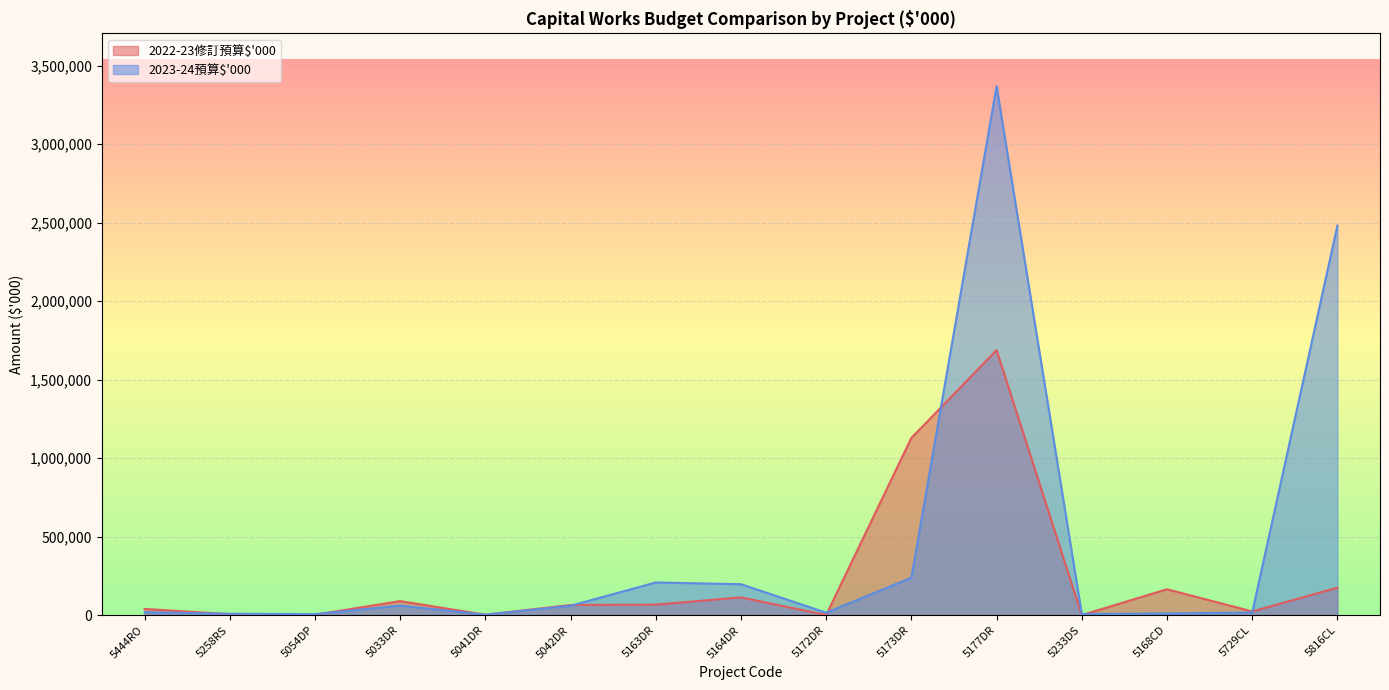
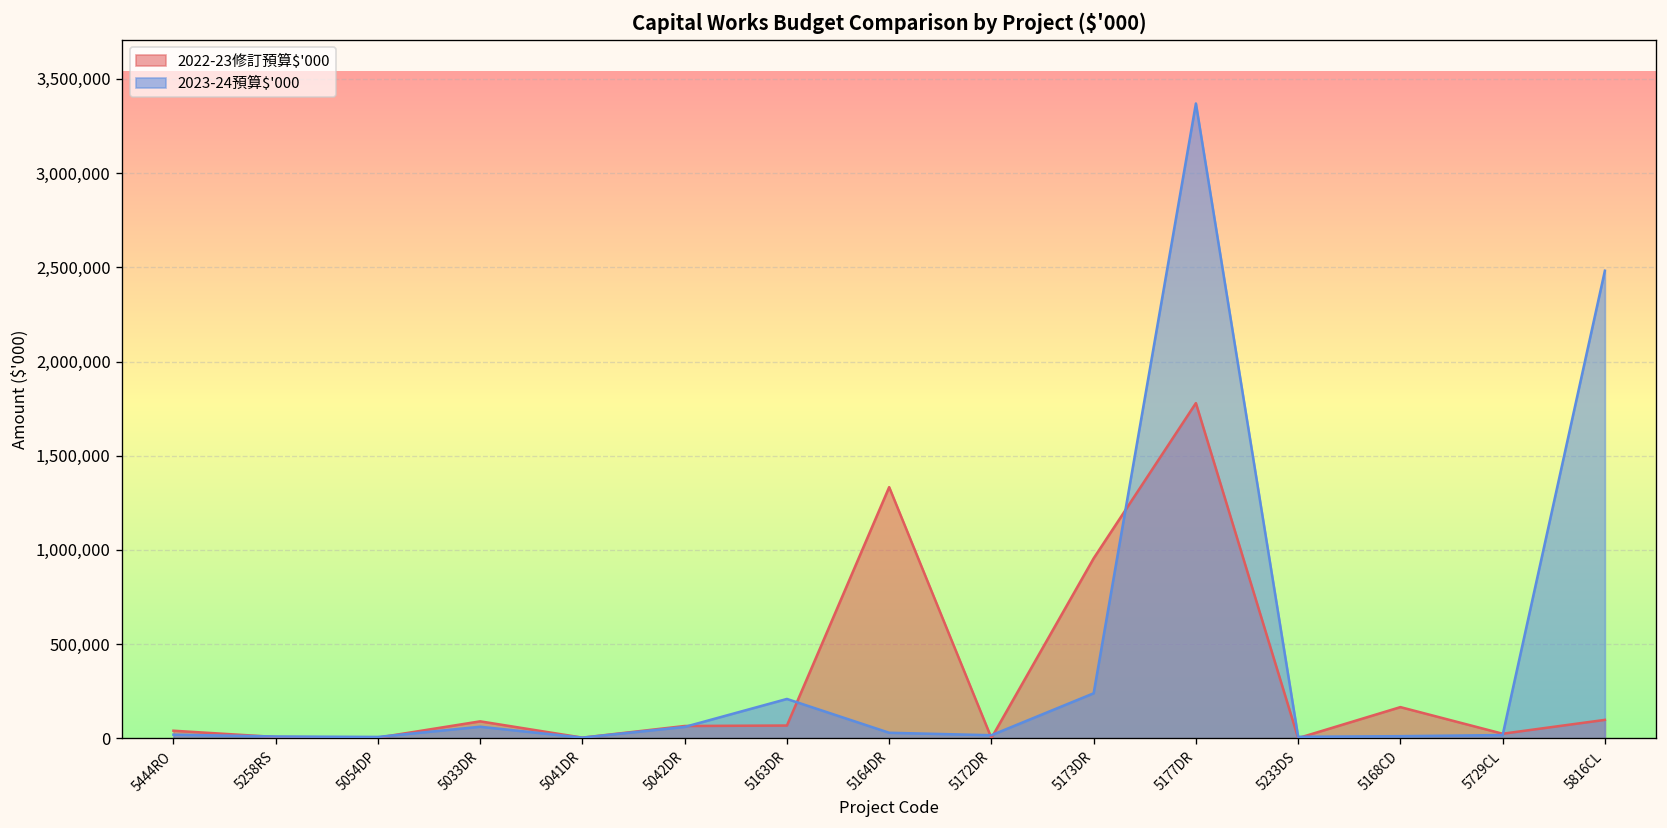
  {
    "2022-23修訂預算$'000": {
      "5444RO": "40,000",
      "5033DR": "90,000",
      "5163DR": "70,000",
-     "5164DR": "110,000",
-     "5173DR": "1,130,000",
-     "5177DR": "1,690,000",
+     "5164DR": "1,330,000",
+     "5173DR": "960,000",
+     "5177DR": "1,780,000",
      "5168CD": "170,000",
-     "5816CL": "180,000"
+     "5816CL": "100,000"
    },
    "2023-24預算$'000": {
      "5444RO": "20,000",
      "5033DR": "60,000",
      "5163DR": "210,000",
-     "5164DR": "200,000",
+     "5164DR": "30,000",
      "5173DR": "240,000",
      "5177DR": "3,370,000",
      "5168CD": "10,000",
      "5816CL": "2,480,000"
    }
  }
